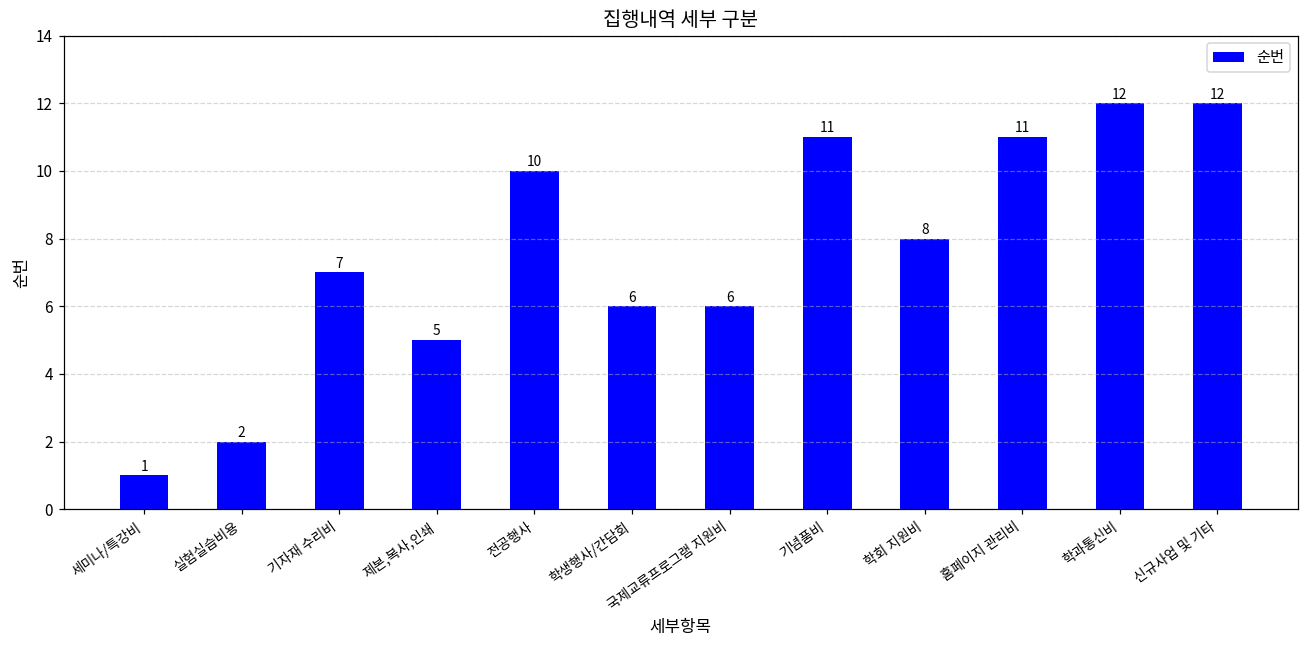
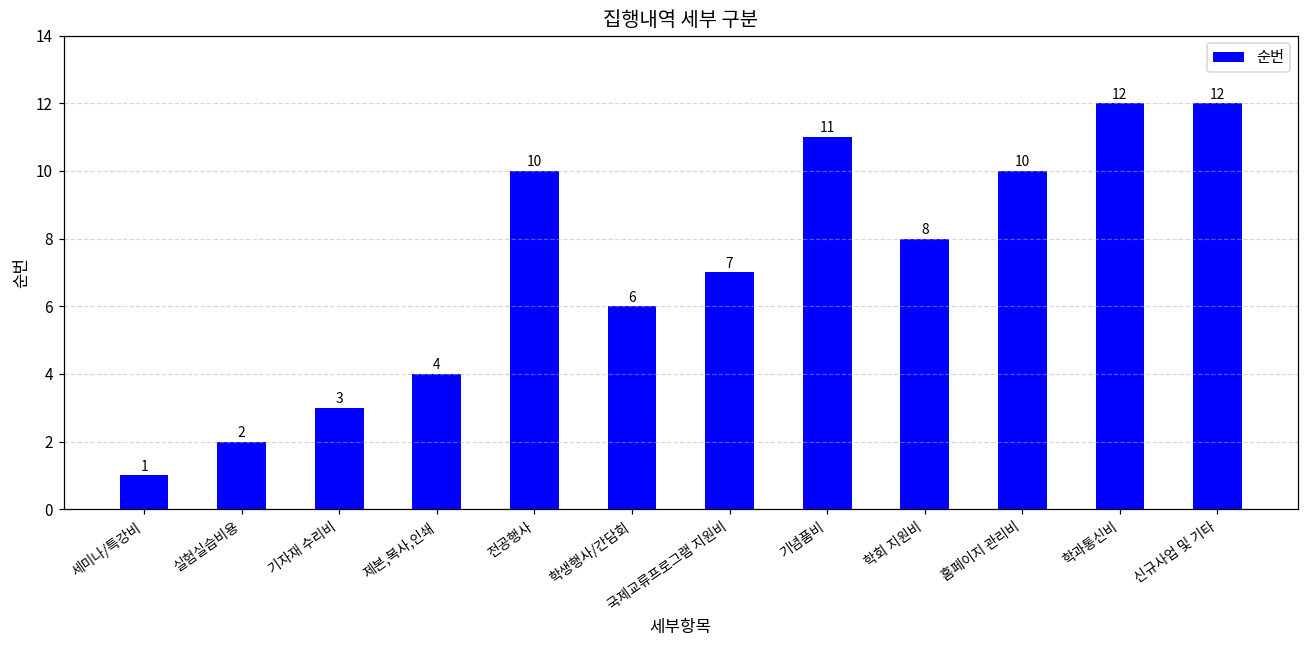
  {
    "세미나/특강비": 1,
    "실험실습비용": 2,
-   "기자재 수리비": 7,
-   "제본,복사,인쇄": 5,
+   "기자재 수리비": 3,
+   "제본,복사,인쇄": 4,
    "전공행사": 10,
    "학생행사/간담회": 6,
-   "국제교류프로그램 지원비": 6,
+   "국제교류프로그램 지원비": 7,
    "기념품비": 11,
    "학회 지원비": 8,
-   "홈페이지 관리비": 11,
+   "홈페이지 관리비": 10,
    "학과통신비": 12,
    "신규사업 및 기타": 12
  }
